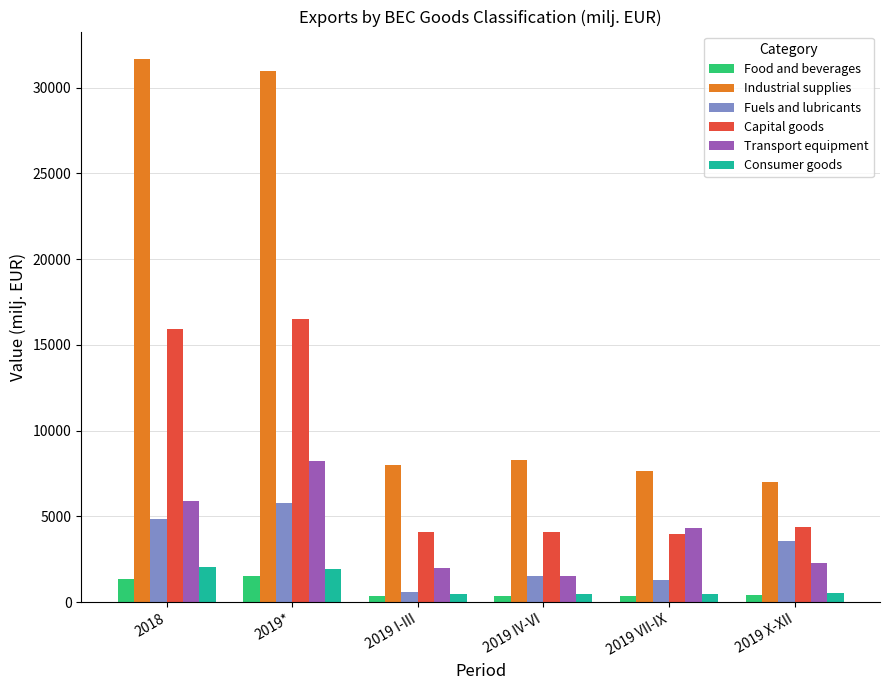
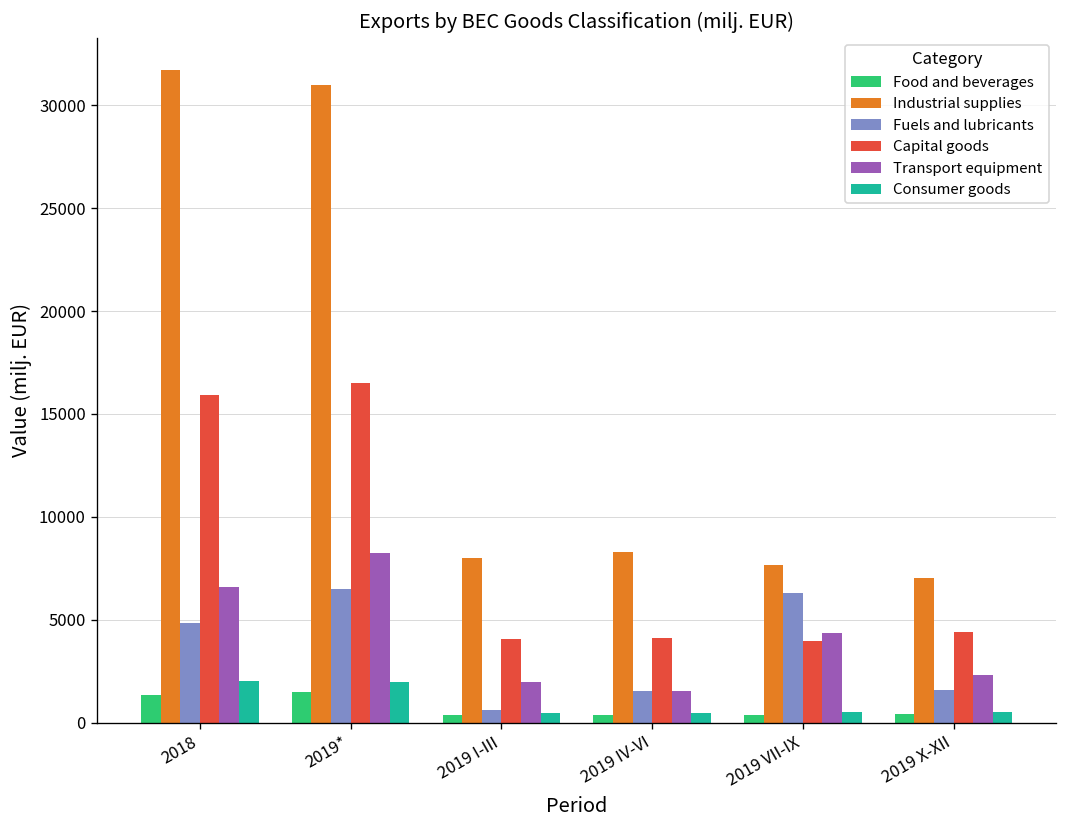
  {
    "Fuels and lubricants": {
      "2018": 4900,
-     "2019*": 5800,
+     "2019*": 6500,
      "2019 I-III": 600,
      "2019 IV-VI": 1500,
-     "2019 VII-IX": 1300,
-     "2019 X-XII": 3500
+     "2019 VII-IX": 6300,
+     "2019 X-XII": 1600
    },
    "Transport equipment": {
-     "2018": 5900,
+     "2018": 6600,
      "2019*": 8200,
      "2019 I-III": 2000,
      "2019 IV-VI": 1500,
      "2019 VII-IX": 4300,
      "2019 X-XII": 2300
    }
  }
